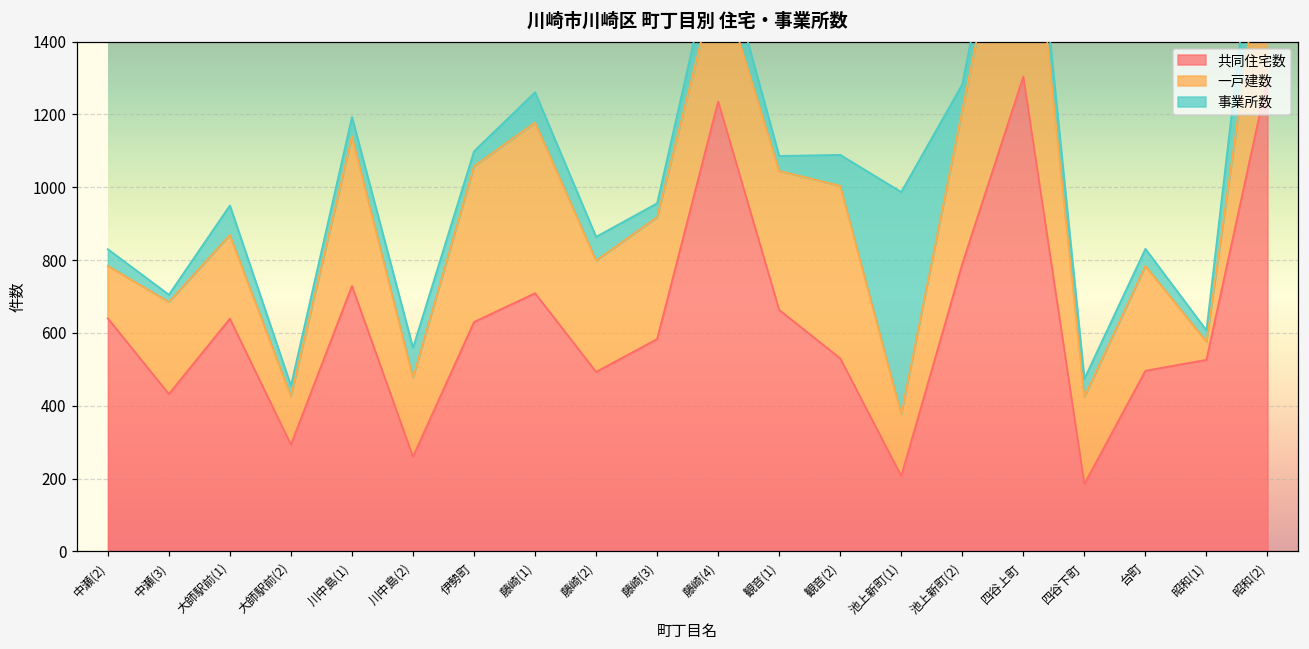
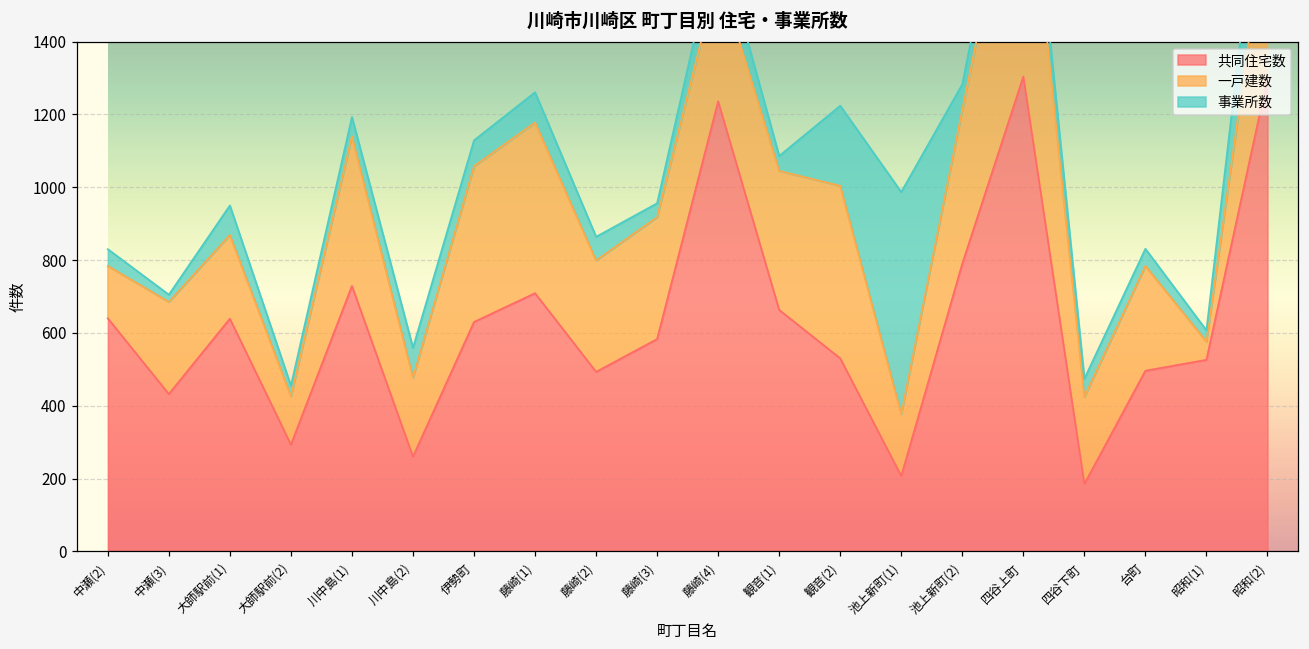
  {
    "共同住宅数": {
      "中瀬(2)": 640,
      "中瀬(3)": 430,
      "大師駅前(1)": 640,
      "大師駅前(2)": 290,
      "川中島(1)": 730,
      "川中島(2)": 260,
      "伊勢町": 630,
      "藤崎(1)": 710,
      "藤崎(2)": 490,
      "藤崎(3)": 580,
      "藤崎(4)": 1240,
      "観音(1)": 660,
      "観音(2)": 530,
      "池上新町(1)": 210,
      "池上新町(2)": 790,
      "四谷上町": 1300,
      "四谷下町": 190,
      "台町": 500,
      "昭和(1)": 530
    },
    "一戸建数": {
      "中瀬(2)": 140,
      "中瀬(3)": 250,
      "大師駅前(1)": 230,
      "大師駅前(2)": 130,
      "川中島(1)": 410,
      "川中島(2)": 220,
      "伊勢町": 430,
      "藤崎(1)": 470,
      "藤崎(2)": 310,
      "藤崎(3)": 340,
      "観音(1)": 380,
      "観音(2)": 470,
      "池上新町(1)": 170,
      "池上新町(2)": 420,
      "四谷下町": 240,
      "台町": 290,
      "昭和(1)": 50
    },
    "事業所数": {
      "中瀬(2)": 50,
      "中瀬(3)": 20,
      "大師駅前(1)": 80,
      "大師駅前(2)": 30,
      "川中島(1)": 50,
      "川中島(2)": 80,
-     "伊勢町": 40,
+     "伊勢町": 70,
      "藤崎(1)": 80,
      "藤崎(2)": 70,
      "藤崎(3)": 40,
      "観音(1)": 40,
-     "観音(2)": 90,
+     "観音(2)": 220,
      "池上新町(1)": 610,
      "池上新町(2)": 70,
      "四谷下町": 50,
      "台町": 50,
      "昭和(1)": 30
    }
  }
